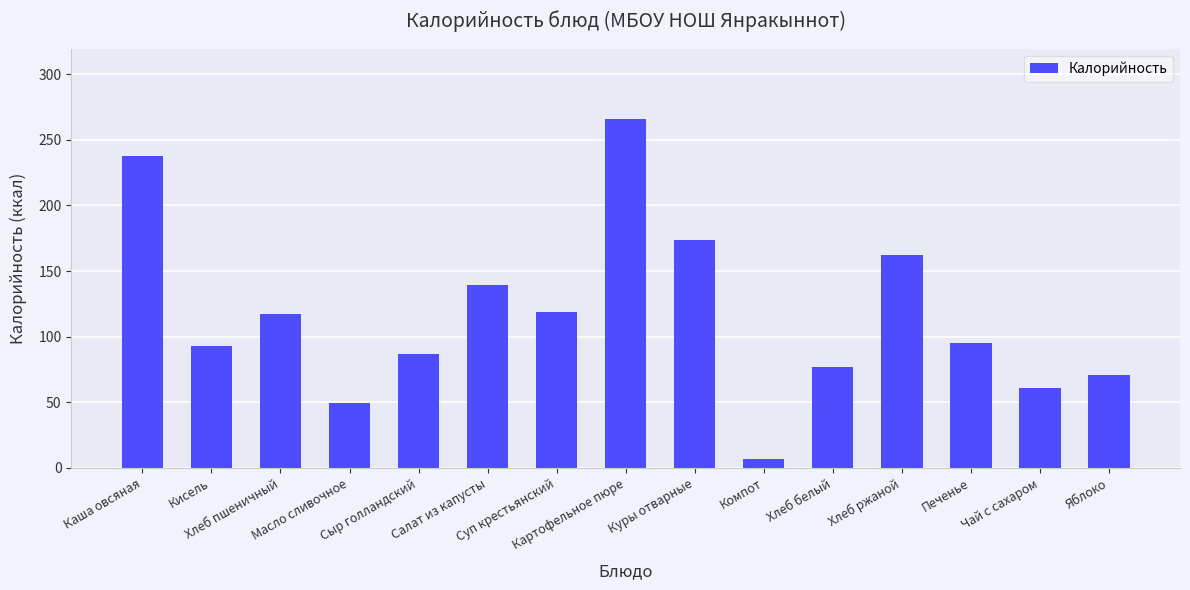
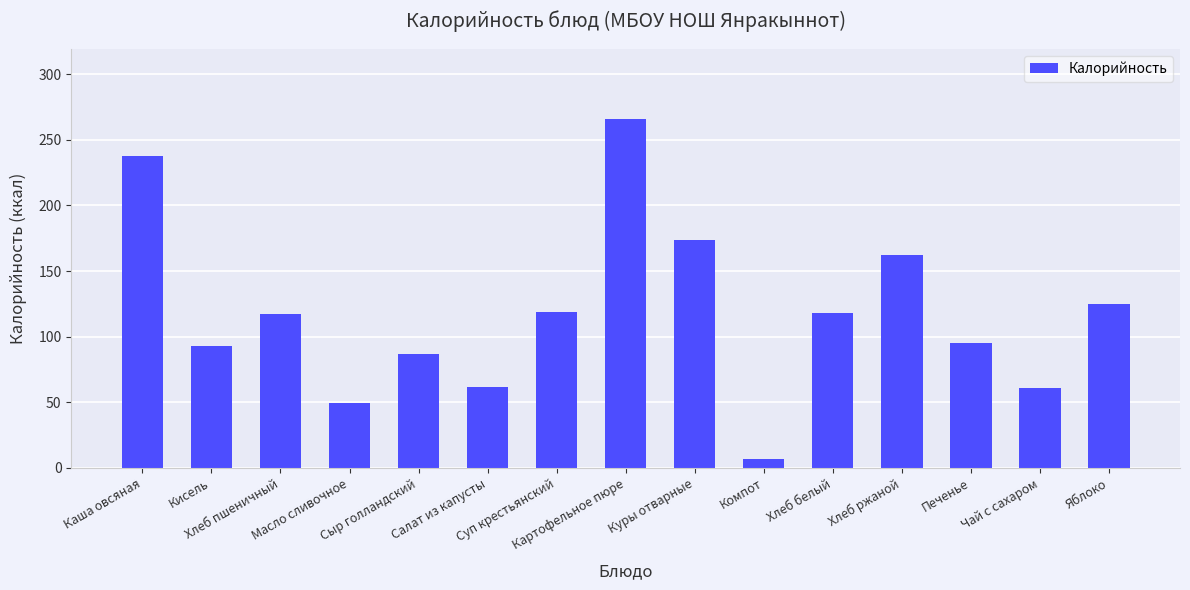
  {
    "Каша овсяная": 238,
    "Кисель": 93,
    "Хлеб пшеничный": 118,
    "Масло сливочное": 50,
    "Сыр голландский": 87,
-   "Салат из капусты": 139,
+   "Салат из капусты": 62,
    "Суп крестьянский": 119,
    "Картофельное пюре": 266,
    "Куры отварные": 174,
    "Компот": 7,
-   "Хлеб белый": 77,
+   "Хлеб белый": 118,
    "Хлеб ржаной": 162,
    "Печенье": 95,
    "Чай с сахаром": 61,
-   "Яблоко": 71
+   "Яблоко": 125
  }
